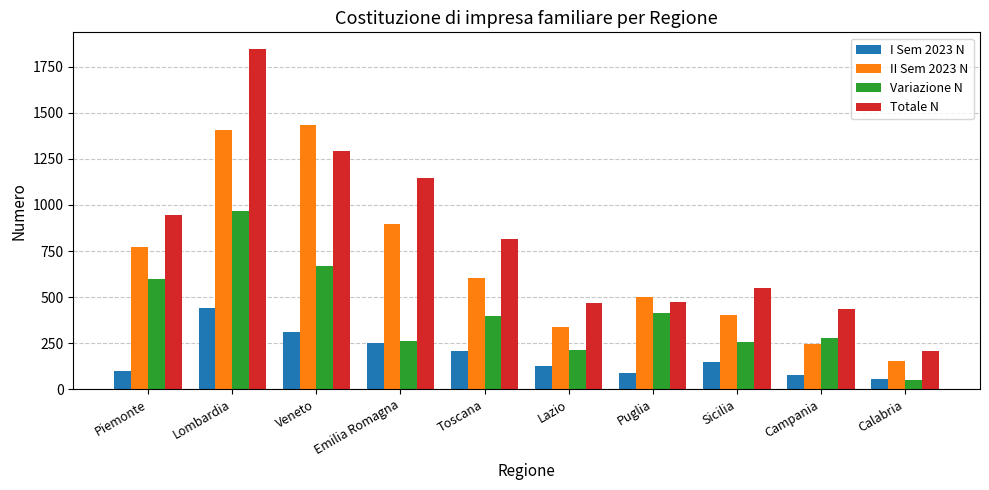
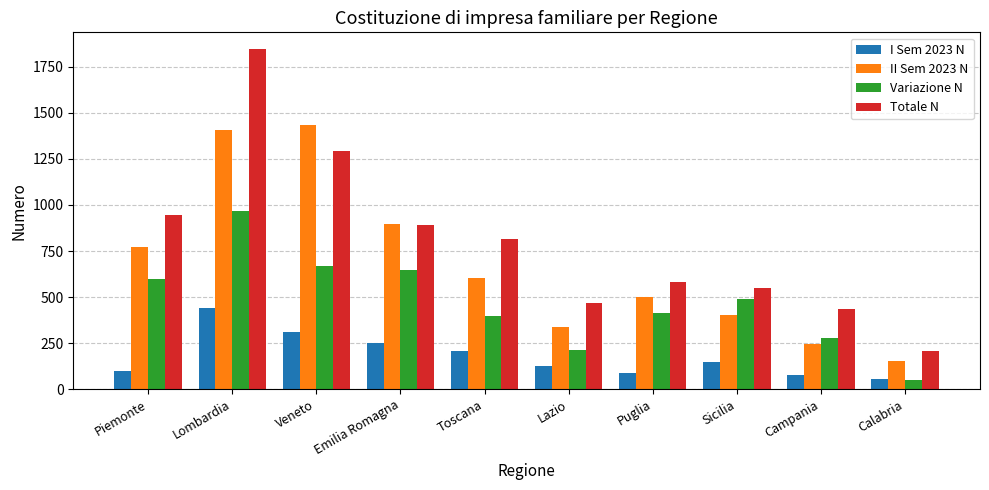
  {
    "I Sem 2023 N": {
      "Piemonte": 100,
      "Lombardia": 440,
      "Veneto": 310,
      "Emilia Romagna": 250,
      "Toscana": 210,
      "Lazio": 130,
      "Puglia": 90,
      "Sicilia": 150,
      "Campania": 80,
      "Calabria": 60
    },
    "II Sem 2023 N": {
      "Piemonte": 770,
      "Lombardia": 1410,
      "Veneto": 1440,
      "Emilia Romagna": 900,
      "Toscana": 610,
      "Lazio": 340,
      "Puglia": 500,
      "Sicilia": 400,
      "Campania": 240,
      "Calabria": 150
    },
    "Variazione N": {
      "Piemonte": 600,
      "Lombardia": 970,
      "Veneto": 670,
-     "Emilia Romagna": 260,
+     "Emilia Romagna": 650,
      "Toscana": 400,
      "Lazio": 210,
      "Puglia": 410,
-     "Sicilia": 260,
+     "Sicilia": 490,
      "Campania": 280,
      "Calabria": 50
    },
    "Totale N": {
      "Piemonte": 950,
      "Lombardia": 1850,
      "Veneto": 1290,
-     "Emilia Romagna": 1150,
+     "Emilia Romagna": 890,
      "Toscana": 810,
      "Lazio": 470,
-     "Puglia": 470,
+     "Puglia": 580,
      "Sicilia": 550,
      "Campania": 430,
      "Calabria": 210
    }
  }
